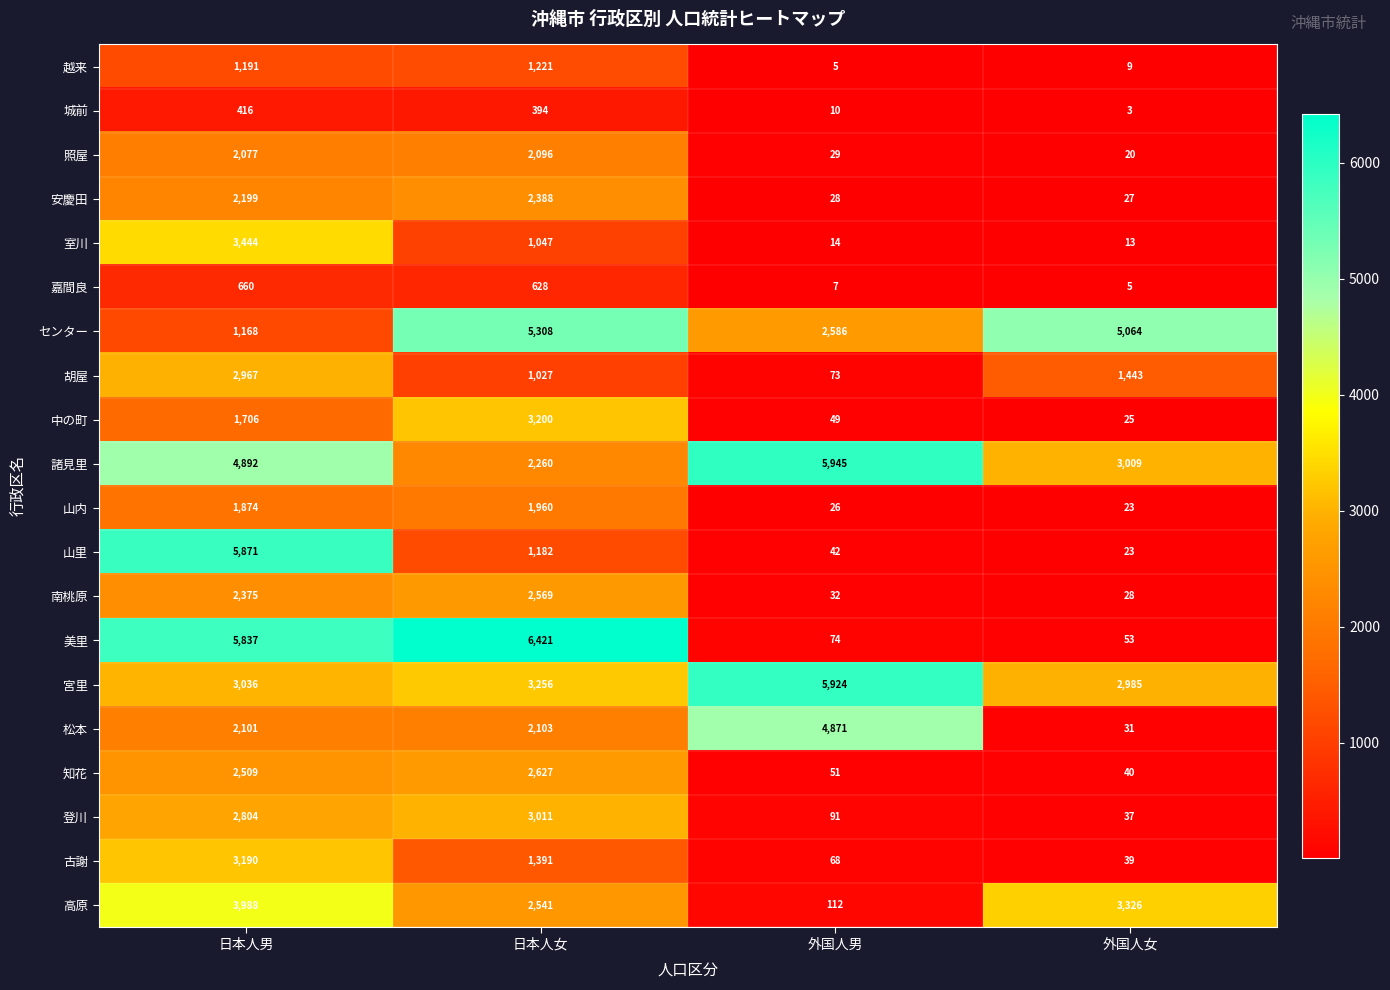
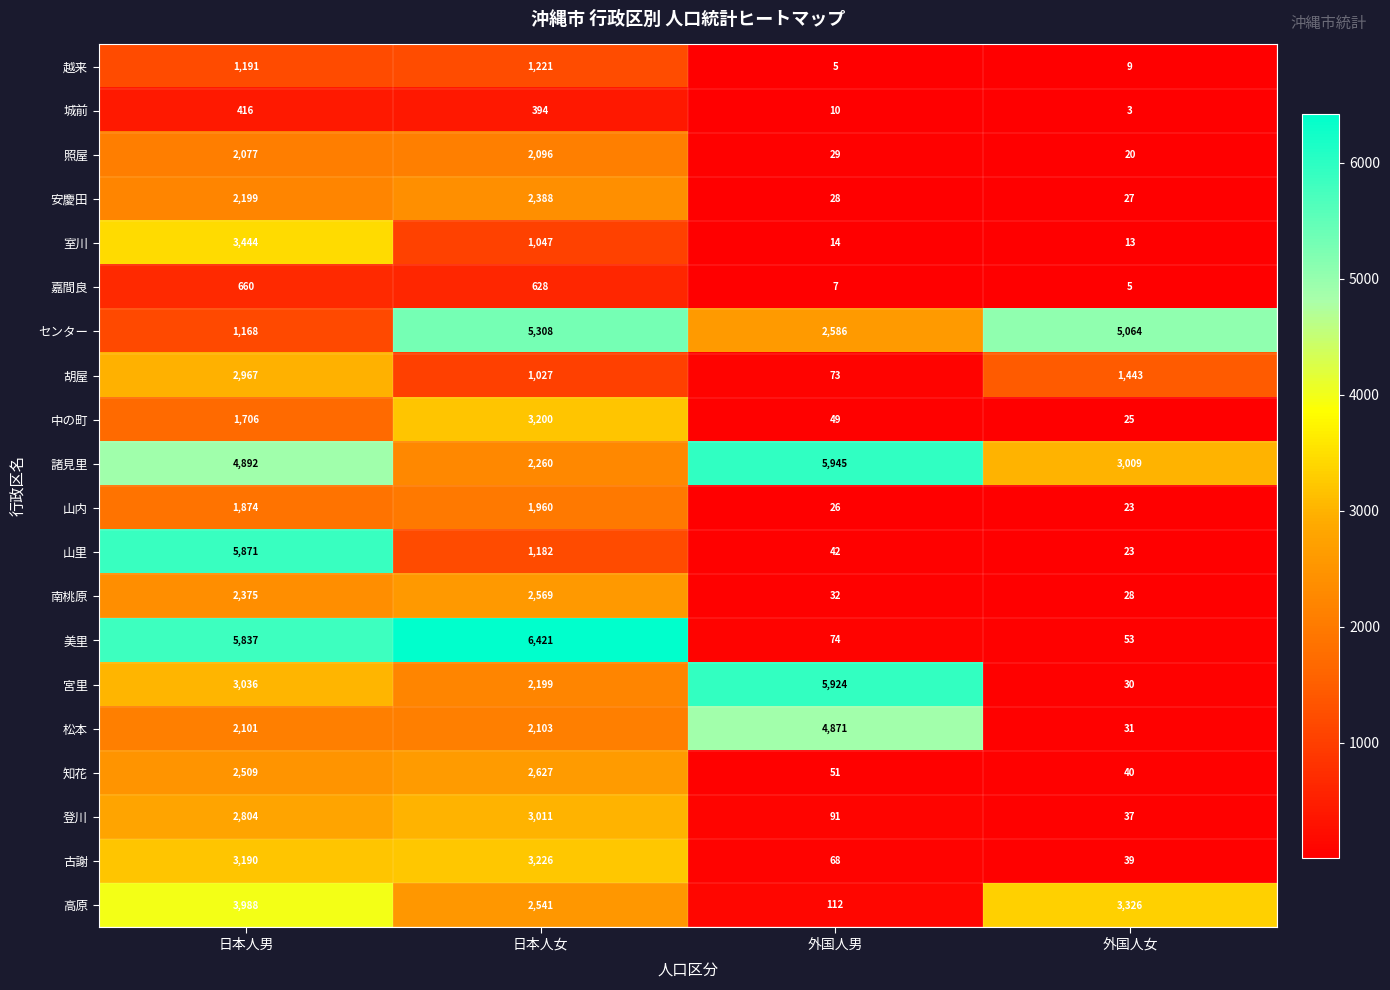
  {
    "越来": {
      "日本人男": "1,191",
      "日本人女": "1,221",
      "外国人男": "5",
      "外国人女": "9"
    },
    "城前": {
      "日本人男": "416",
      "日本人女": "394",
      "外国人男": "10",
      "外国人女": "3"
    },
    "照屋": {
      "日本人男": "2,077",
      "日本人女": "2,096",
      "外国人男": "29",
      "外国人女": "20"
    },
    "安慶田": {
      "日本人男": "2,199",
      "日本人女": "2,388",
      "外国人男": "28",
      "外国人女": "27"
    },
    "室川": {
      "日本人男": "3,444",
      "日本人女": "1,047",
      "外国人男": "14",
      "外国人女": "13"
    },
    "嘉間良": {
      "日本人男": "660",
      "日本人女": "628",
      "外国人男": "7",
      "外国人女": "5"
    },
    "センター": {
      "日本人男": "1,168",
      "日本人女": "5,308",
      "外国人男": "2,586",
      "外国人女": "5,064"
    },
    "胡屋": {
      "日本人男": "2,967",
      "日本人女": "1,027",
      "外国人男": "73",
      "外国人女": "1,443"
    },
    "中の町": {
      "日本人男": "1,706",
      "日本人女": "3,200",
      "外国人男": "49",
      "外国人女": "25"
    },
    "諸見里": {
      "日本人男": "4,892",
      "日本人女": "2,260",
      "外国人男": "5,945",
      "外国人女": "3,009"
    },
    "山内": {
      "日本人男": "1,874",
      "日本人女": "1,960",
      "外国人男": "26",
      "外国人女": "23"
    },
    "山里": {
      "日本人男": "5,871",
      "日本人女": "1,182",
      "外国人男": "42",
      "外国人女": "23"
    },
    "南桃原": {
      "日本人男": "2,375",
      "日本人女": "2,569",
      "外国人男": "32",
      "外国人女": "28"
    },
    "美里": {
      "日本人男": "5,837",
      "日本人女": "6,421",
      "外国人男": "74",
      "外国人女": "53"
    },
    "宮里": {
      "日本人男": "3,036",
-     "日本人女": "3,256",
+     "日本人女": "2,199",
      "外国人男": "5,924",
-     "外国人女": "2,985"
+     "外国人女": "30"
    },
    "松本": {
      "日本人男": "2,101",
      "日本人女": "2,103",
      "外国人男": "4,871",
      "外国人女": "31"
    },
    "知花": {
      "日本人男": "2,509",
      "日本人女": "2,627",
      "外国人男": "51",
      "外国人女": "40"
    },
    "登川": {
      "日本人男": "2,804",
      "日本人女": "3,011",
      "外国人男": "91",
      "外国人女": "37"
    },
    "古謝": {
      "日本人男": "3,190",
-     "日本人女": "1,391",
+     "日本人女": "3,226",
      "外国人男": "68",
      "外国人女": "39"
    },
    "高原": {
      "日本人男": "3,988",
      "日本人女": "2,541",
      "外国人男": "112",
      "外国人女": "3,326"
    }
  }
